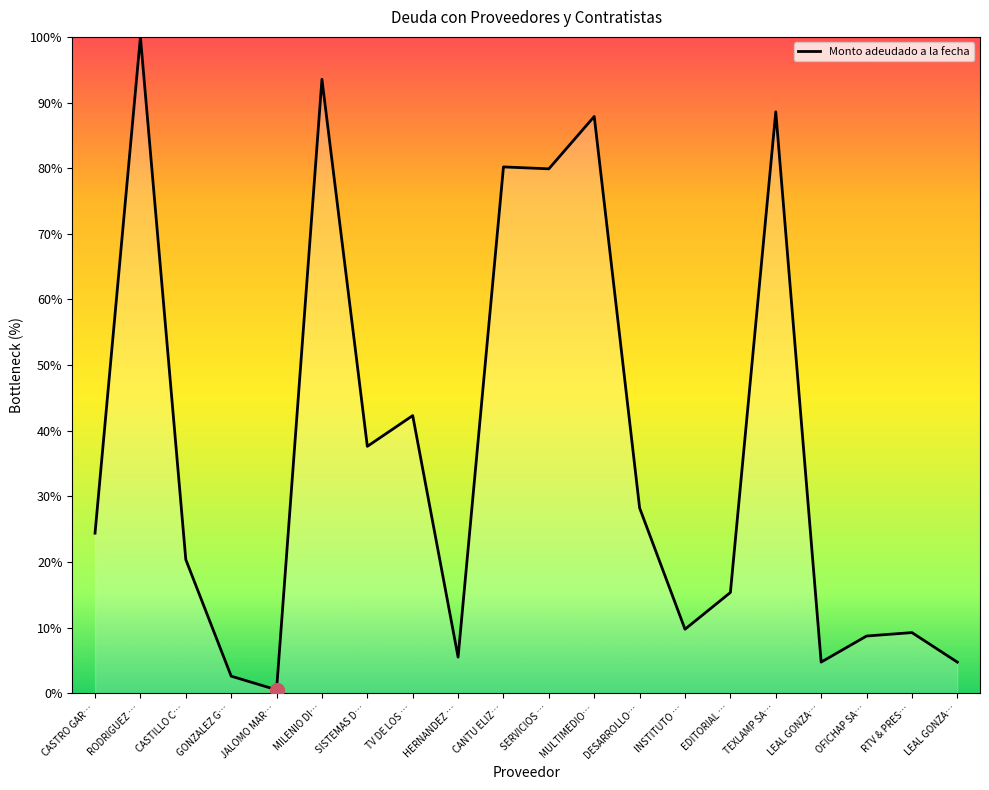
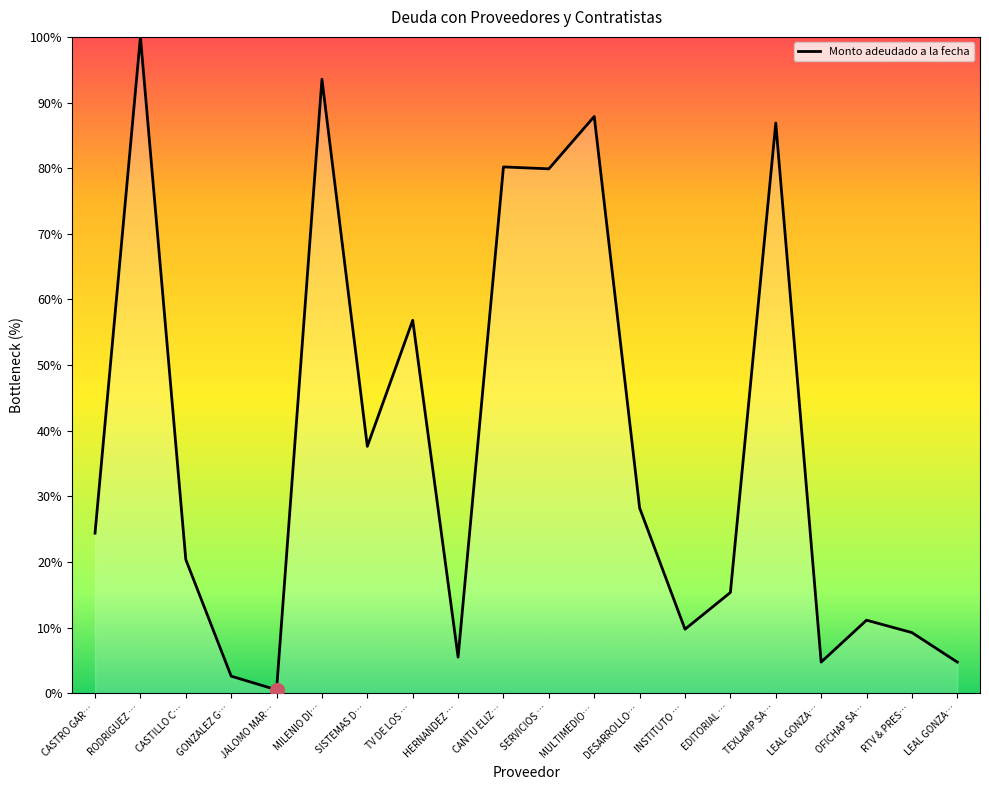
  {
    "Monto adeudado a la fecha": {
      "CASTRO GAR…": "24%",
      "RODRIGUEZ …": "100%",
      "CASTILLO C…": "20%",
      "GONZALEZ G…": "3%",
      "MILENIO DI…": "94%",
      "SISTEMAS D…": "38%",
-     "TV DE LOS …": "42%",
+     "TV DE LOS …": "57%",
      "HERNANDEZ …": "5%",
      "CANTU ELIZ…": "80%",
      "SERVICIOS …": "80%",
      "MULTIMEDIO…": "88%",
      "DESARROLLO…": "28%",
      "INSTITUTO …": "10%",
      "EDITORIAL …": "15%",
-     "TEXLAMP SA…": "89%",
-     "OFICHAP SA…": "9%",
+     "TEXLAMP SA…": "87%",
+     "OFICHAP SA…": "11%",
      "RTV & PRES…": "9%"
    }
  }
